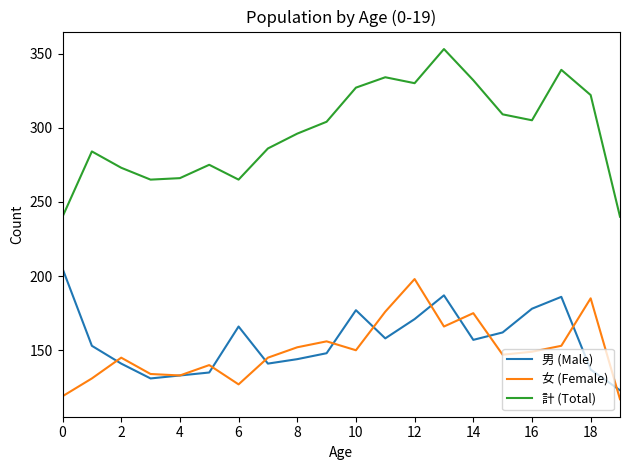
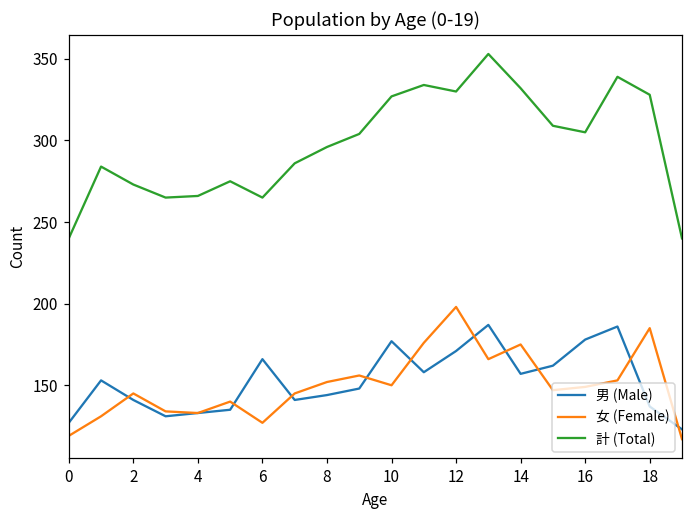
  {
    "男 (Male)": {
-     "0": 205,
+     "0": 127,
      "2": 141,
      "6": 166,
      "8": 144,
      "10": 177,
      "12": 171,
      "14": 157,
      "16": 178
    },
    "女 (Female)": {
      "0": 119,
      "2": 145,
      "6": 127,
      "8": 152,
      "10": 150,
      "12": 198,
      "14": 175,
      "18": 185
    },
    "計 (Total)": {
      "0": 240,
      "2": 273,
      "4": 266,
      "6": 265,
      "8": 296,
      "10": 327,
      "12": 330,
      "14": 332,
      "16": 305,
-     "18": 322
+     "18": 328
    }
  }
